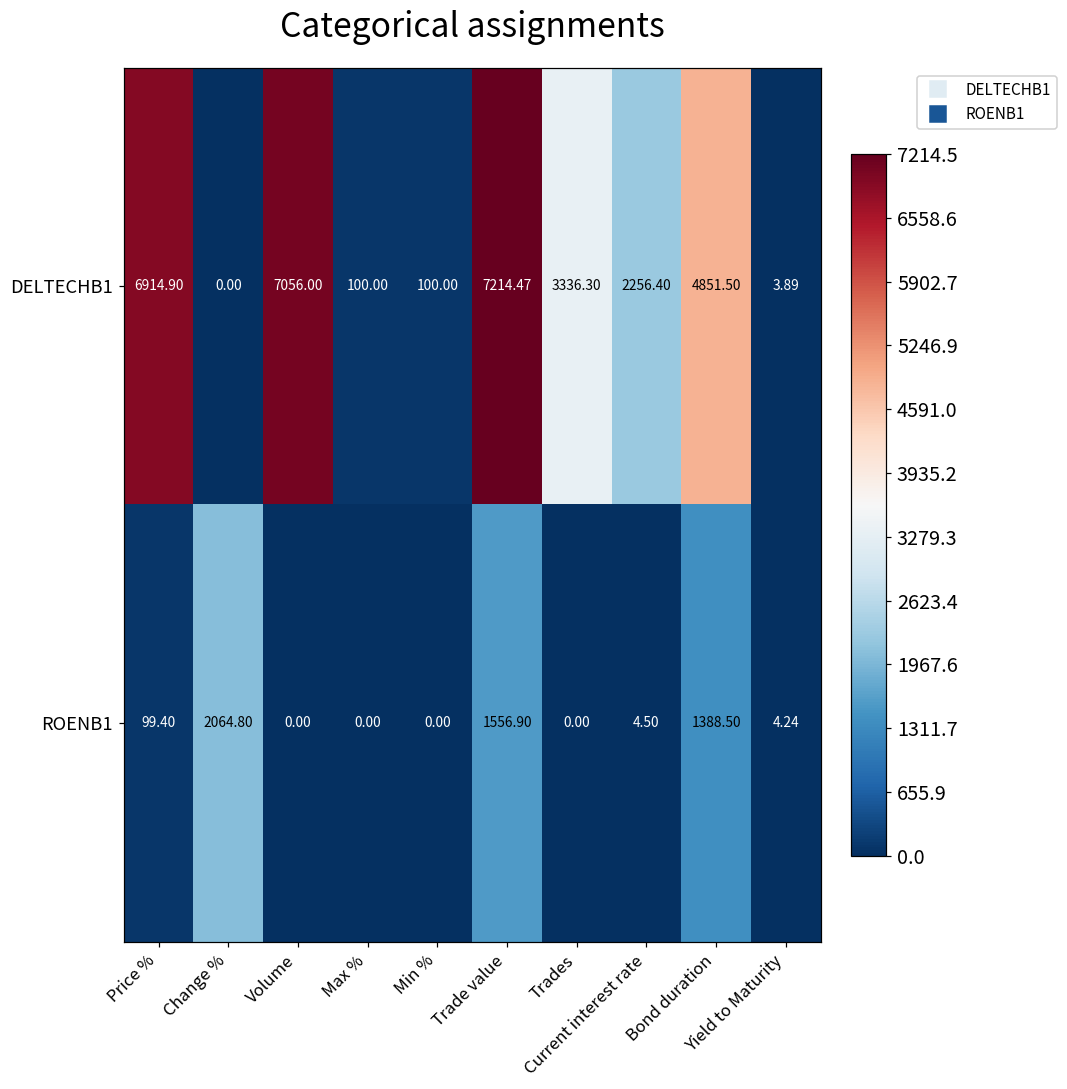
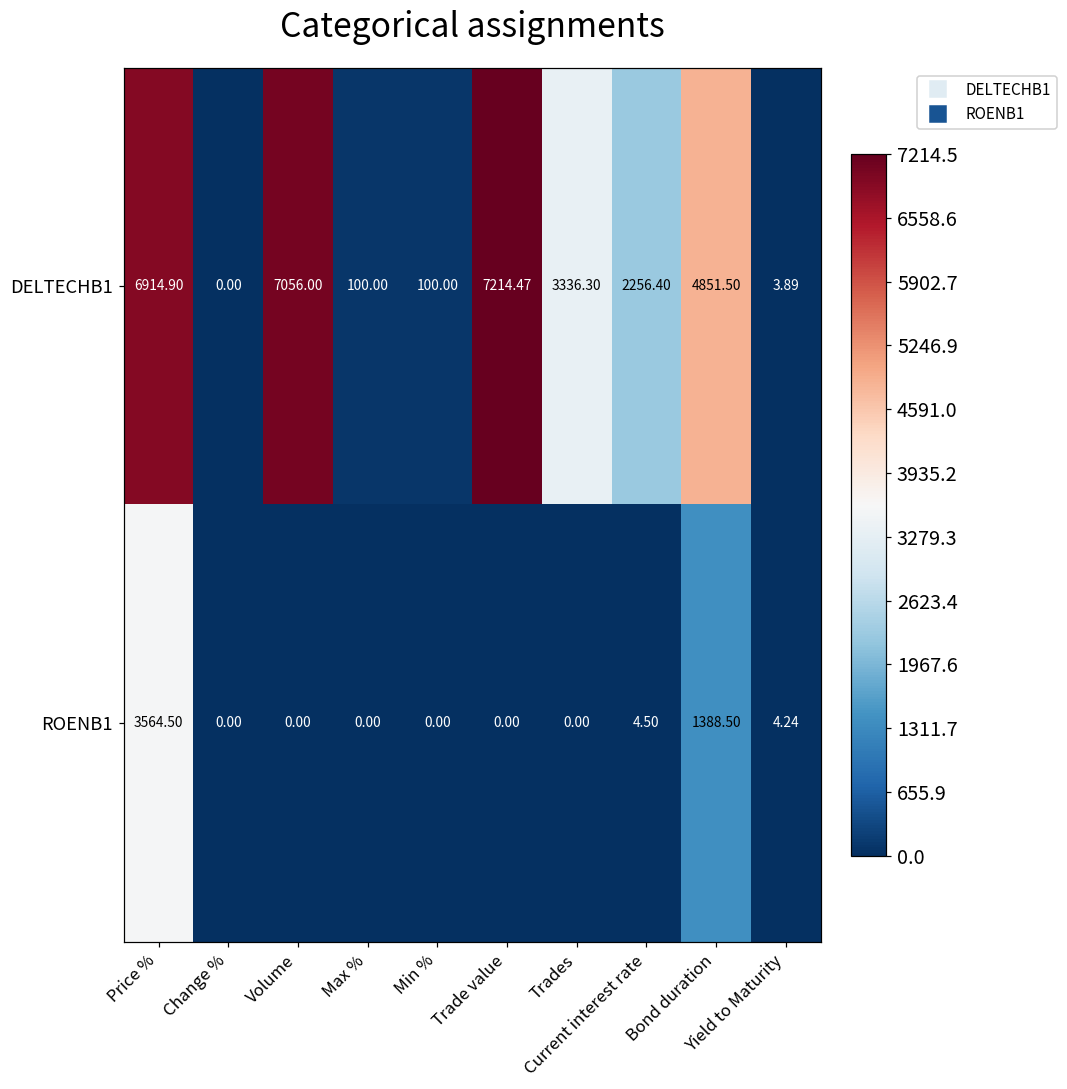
  {
    "DELTECHB1": {
      "Price %": 6914.90,
      "Change %": 0.00,
      "Volume": 7056.00,
      "Max %": 100.00,
      "Min %": 100.00,
      "Trade value": 7214.47,
      "Trades": 3336.30,
      "Current interest rate": 2256.40,
      "Bond duration": 4851.50,
      "Yield to Maturity": 3.89
    },
    "ROENB1": {
-     "Price %": 99.40,
-     "Change %": 2064.80,
+     "Price %": 3564.50,
+     "Change %": 0.00,
      "Volume": 0.00,
      "Max %": 0.00,
      "Min %": 0.00,
-     "Trade value": 1556.90,
+     "Trade value": 0.00,
      "Trades": 0.00,
      "Current interest rate": 4.50,
      "Bond duration": 1388.50,
      "Yield to Maturity": 4.24
    }
  }
